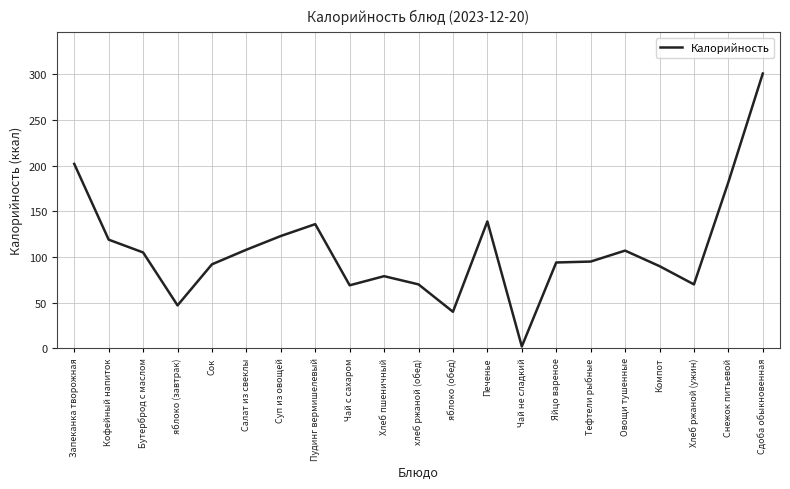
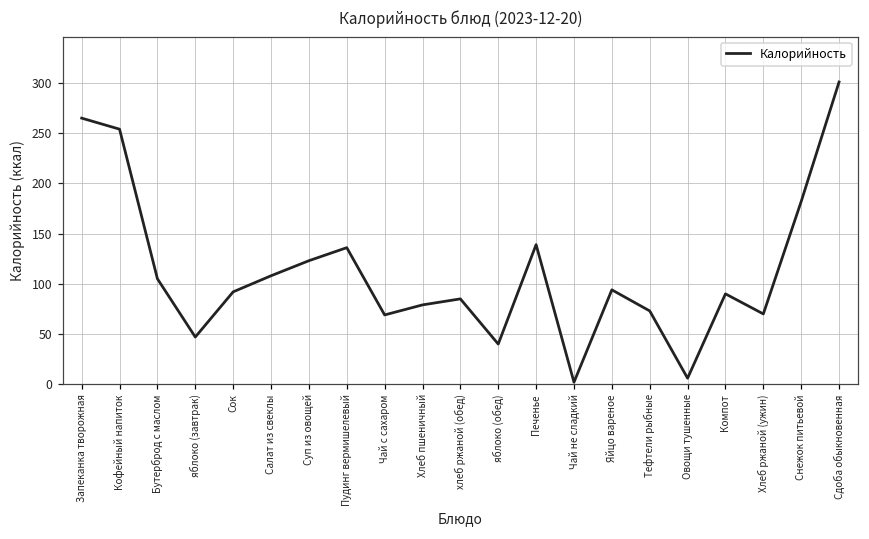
  {
-   "Запеканка творожная": 200,
-   "Кофейный напиток": 120,
+   "Запеканка творожная": 270,
+   "Кофейный напиток": 250,
    "Бутерброд с маслом": 110,
    "яблоко (завтрак)": 50,
    "Сок": 90,
    "Салат из свеклы": 110,
    "Суп из овощей": 120,
    "Пудинг вермишелевый": 140,
    "Чай с сахаром": 70,
    "Хлеб пшеничный": 80,
-   "хлеб ржаной (обед)": 70,
+   "хлеб ржаной (обед)": 90,
    "яблоко (обед)": 40,
    "Печенье": 140,
    "Чай не сладкий": 0,
    "Яйцо вареное": 90,
-   "Тефтели рыбные": 100,
-   "Овощи тушенные": 110,
+   "Тефтели рыбные": 70,
+   "Овощи тушенные": 10,
    "Компот": 90,
    "Хлеб ржаной (ужин)": 70,
    "Снежок питьевой": 180,
    "Сдоба обыкновенная": 300
  }
